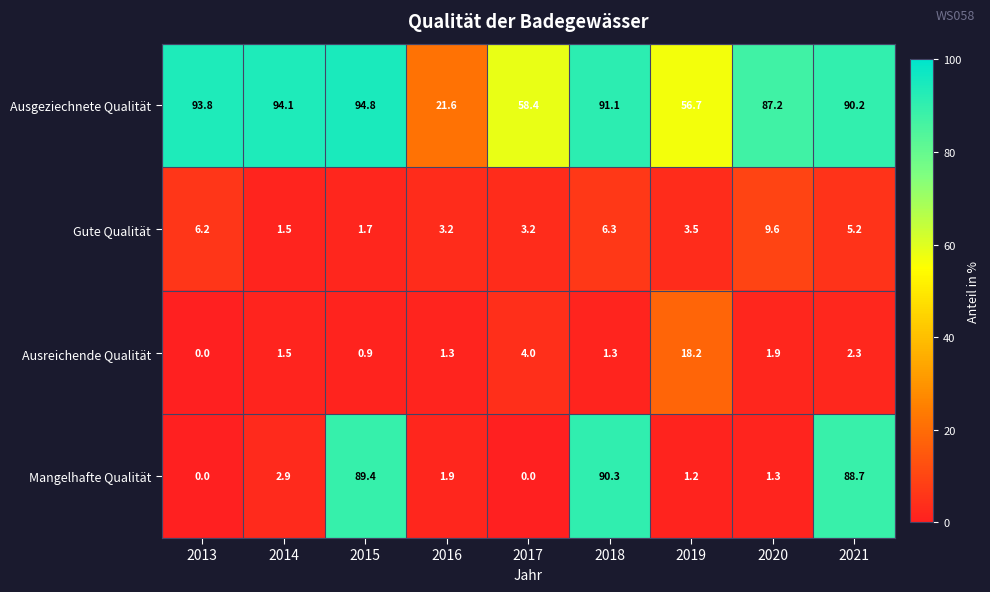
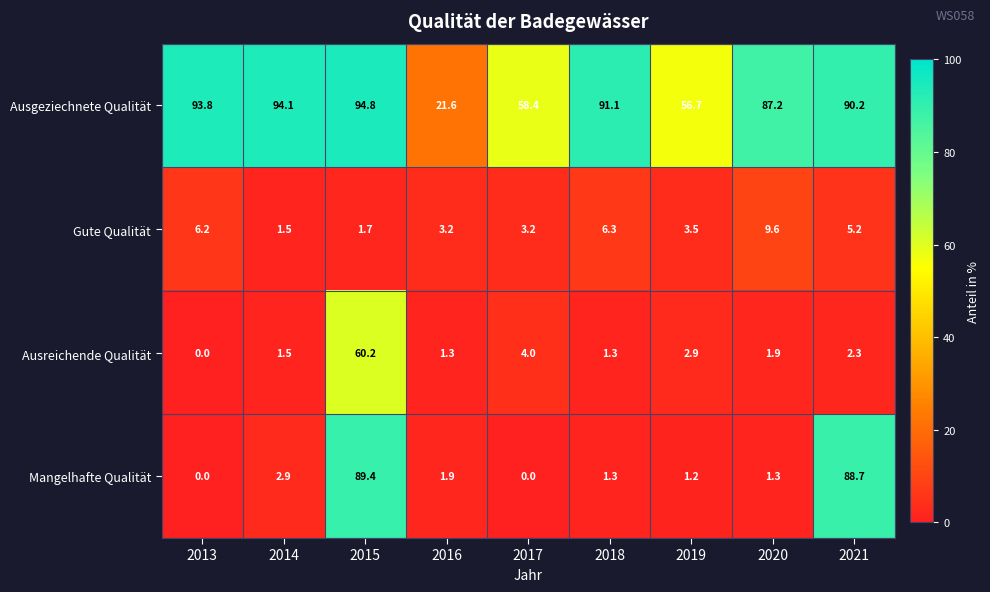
  {
    "Ausgeziechnete Qualität": {
      "2013": 93.8,
      "2014": 94.1,
      "2015": 94.8,
      "2016": 21.6,
      "2017": 58.4,
      "2018": 91.1,
      "2019": 56.7,
      "2020": 87.2,
      "2021": 90.2
    },
    "Gute Qualität": {
      "2013": 6.2,
      "2014": 1.5,
      "2015": 1.7,
      "2016": 3.2,
      "2017": 3.2,
      "2018": 6.3,
      "2019": 3.5,
      "2020": 9.6,
      "2021": 5.2
    },
    "Ausreichende Qualität": {
      "2013": 0.0,
      "2014": 1.5,
-     "2015": 0.9,
+     "2015": 60.2,
      "2016": 1.3,
      "2017": 4.0,
      "2018": 1.3,
-     "2019": 18.2,
+     "2019": 2.9,
      "2020": 1.9,
      "2021": 2.3
    },
    "Mangelhafte Qualität": {
      "2013": 0.0,
      "2014": 2.9,
      "2015": 89.4,
      "2016": 1.9,
      "2017": 0.0,
-     "2018": 90.3,
+     "2018": 1.3,
      "2019": 1.2,
      "2020": 1.3,
      "2021": 88.7
    }
  }
